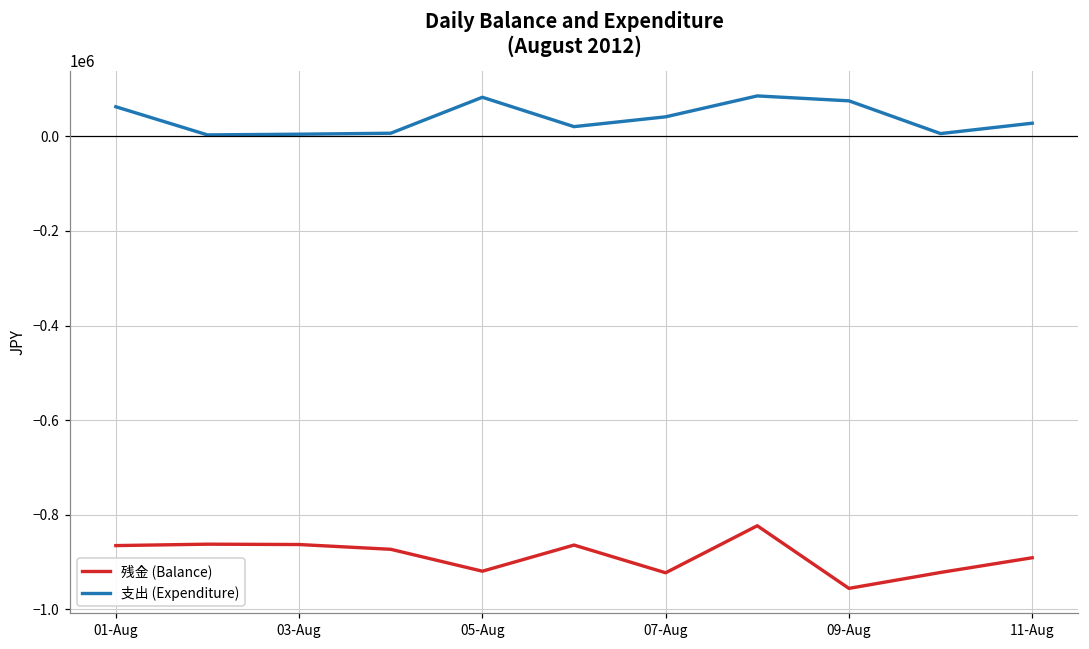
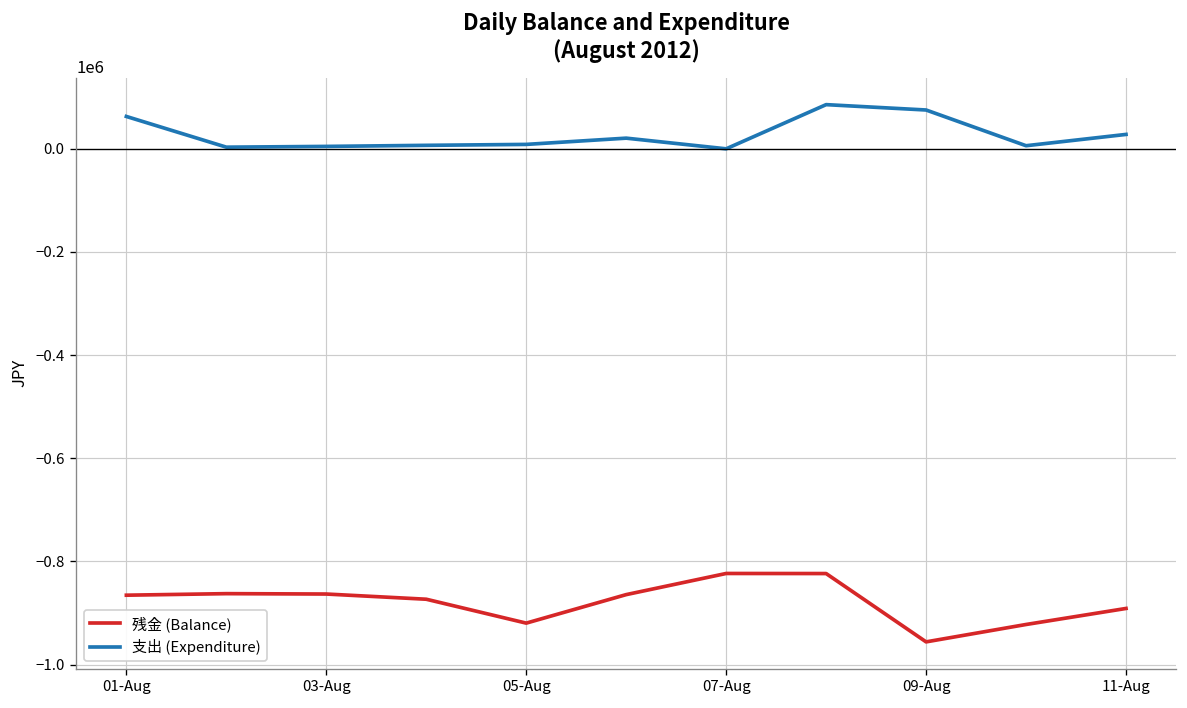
  {
    "残金 (Balance)": {
      "01-Aug": -870000,
      "03-Aug": -860000,
      "05-Aug": -920000,
-     "07-Aug": -920000,
+     "07-Aug": -820000,
      "09-Aug": -960000,
      "11-Aug": -890000
    },
    "支出 (Expenditure)": {
      "01-Aug": 60000,
      "03-Aug": 0,
-     "05-Aug": 80000,
-     "07-Aug": 40000,
+     "05-Aug": 10000,
+     "07-Aug": 0,
      "09-Aug": 80000,
      "11-Aug": 30000
    }
  }
